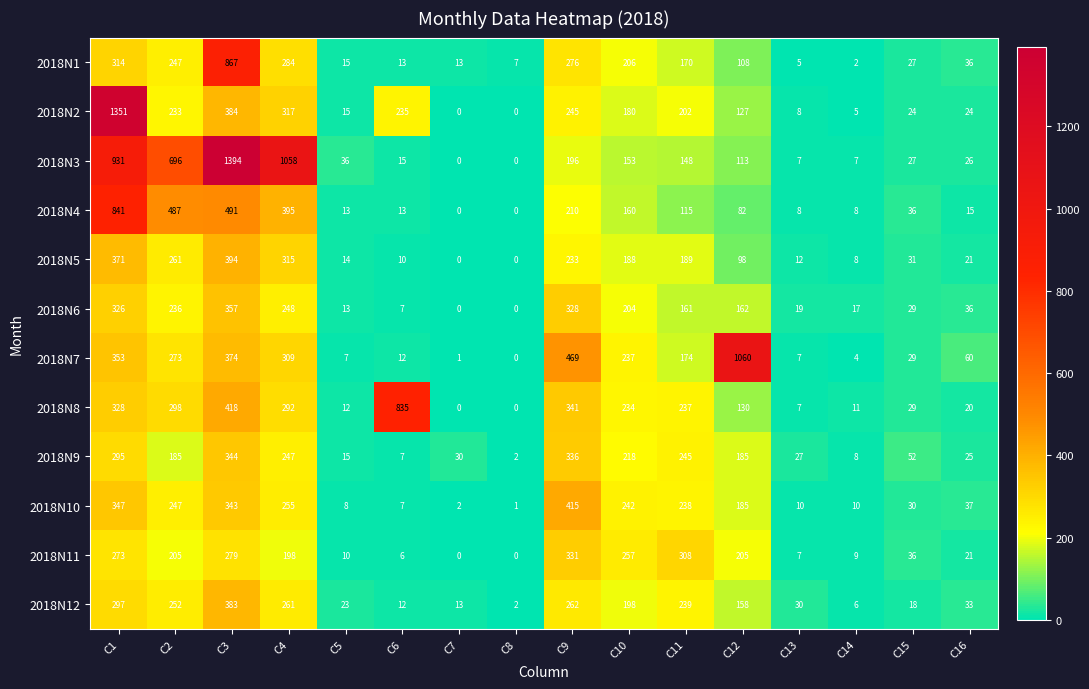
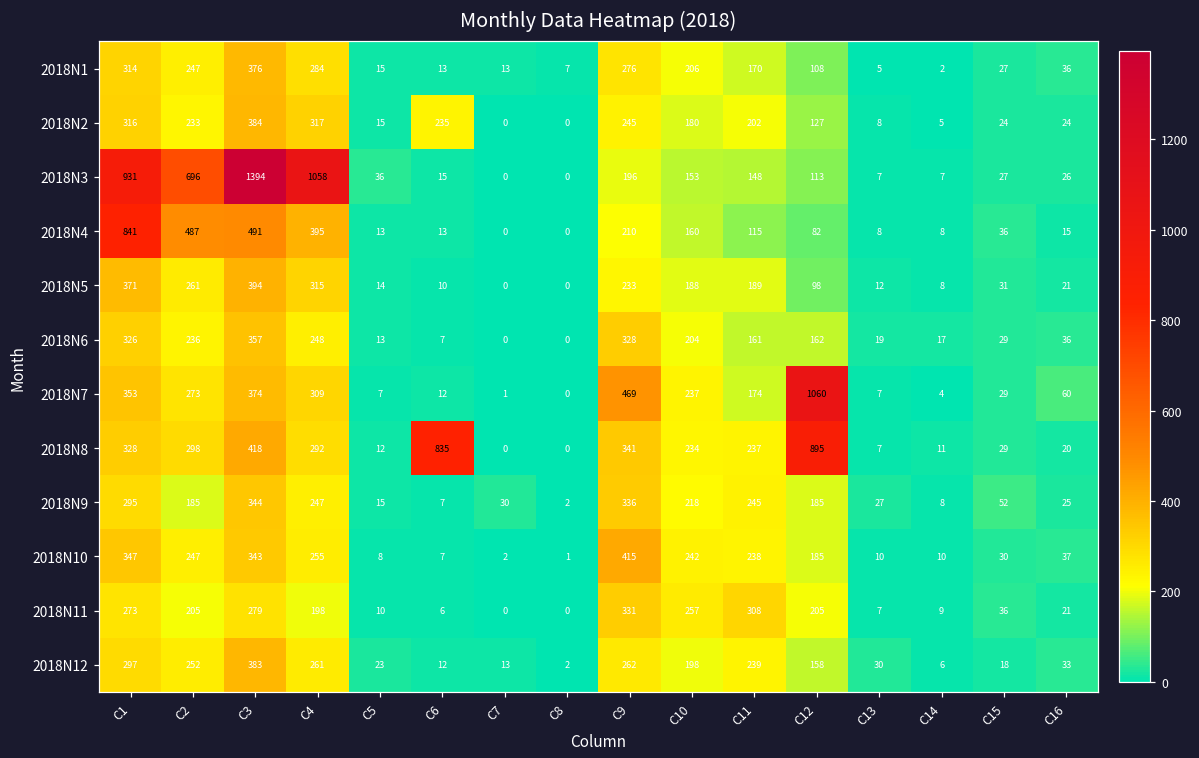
  {
    "2018N1": {
      "C1": 314,
      "C2": 247,
-     "C3": 867,
+     "C3": 376,
      "C4": 284,
      "C5": 15,
      "C6": 13,
      "C7": 13,
      "C8": 7,
      "C9": 276,
      "C10": 206,
      "C11": 170,
      "C12": 108,
      "C13": 5,
      "C14": 2,
      "C15": 27,
      "C16": 36
    },
    "2018N2": {
-     "C1": 1351,
+     "C1": 316,
      "C2": 233,
      "C3": 384,
      "C4": 317,
      "C5": 15,
      "C6": 235,
      "C7": 0,
      "C8": 0,
      "C9": 245,
      "C10": 180,
      "C11": 202,
      "C12": 127,
      "C13": 8,
      "C14": 5,
      "C15": 24,
      "C16": 24
    },
    "2018N3": {
      "C1": 931,
      "C2": 696,
      "C3": 1394,
      "C4": 1058,
      "C5": 36,
      "C6": 15,
      "C7": 0,
      "C8": 0,
      "C9": 196,
      "C10": 153,
      "C11": 148,
      "C12": 113,
      "C13": 7,
      "C14": 7,
      "C15": 27,
      "C16": 26
    },
    "2018N4": {
      "C1": 841,
      "C2": 487,
      "C3": 491,
      "C4": 395,
      "C5": 13,
      "C6": 13,
      "C7": 0,
      "C8": 0,
      "C9": 210,
      "C10": 160,
      "C11": 115,
      "C12": 82,
      "C13": 8,
      "C14": 8,
      "C15": 36,
      "C16": 15
    },
    "2018N5": {
      "C1": 371,
      "C2": 261,
      "C3": 394,
      "C4": 315,
      "C5": 14,
      "C6": 10,
      "C7": 0,
      "C8": 0,
      "C9": 233,
      "C10": 188,
      "C11": 189,
      "C12": 98,
      "C13": 12,
      "C14": 8,
      "C15": 31,
      "C16": 21
    },
    "2018N6": {
      "C1": 326,
      "C2": 236,
      "C3": 357,
      "C4": 248,
      "C5": 13,
      "C6": 7,
      "C7": 0,
      "C8": 0,
      "C9": 328,
      "C10": 204,
      "C11": 161,
      "C12": 162,
      "C13": 19,
      "C14": 17,
      "C15": 29,
      "C16": 36
    },
    "2018N7": {
      "C1": 353,
      "C2": 273,
      "C3": 374,
      "C4": 309,
      "C5": 7,
      "C6": 12,
      "C7": 1,
      "C8": 0,
      "C9": 469,
      "C10": 237,
      "C11": 174,
      "C12": 1060,
      "C13": 7,
      "C14": 4,
      "C15": 29,
      "C16": 60
    },
    "2018N8": {
      "C1": 328,
      "C2": 298,
      "C3": 418,
      "C4": 292,
      "C5": 12,
      "C6": 835,
      "C7": 0,
      "C8": 0,
      "C9": 341,
      "C10": 234,
      "C11": 237,
-     "C12": 130,
+     "C12": 895,
      "C13": 7,
      "C14": 11,
      "C15": 29,
      "C16": 20
    },
    "2018N9": {
      "C1": 295,
      "C2": 185,
      "C3": 344,
      "C4": 247,
      "C5": 15,
      "C6": 7,
      "C7": 30,
      "C8": 2,
      "C9": 336,
      "C10": 218,
      "C11": 245,
      "C12": 185,
      "C13": 27,
      "C14": 8,
      "C15": 52,
      "C16": 25
    },
    "2018N10": {
      "C1": 347,
      "C2": 247,
      "C3": 343,
      "C4": 255,
      "C5": 8,
      "C6": 7,
      "C7": 2,
      "C8": 1,
      "C9": 415,
      "C10": 242,
      "C11": 238,
      "C12": 185,
      "C13": 10,
      "C14": 10,
      "C15": 30,
      "C16": 37
    },
    "2018N11": {
      "C1": 273,
      "C2": 205,
      "C3": 279,
      "C4": 198,
      "C5": 10,
      "C6": 6,
      "C7": 0,
      "C8": 0,
      "C9": 331,
      "C10": 257,
      "C11": 308,
      "C12": 205,
      "C13": 7,
      "C14": 9,
      "C15": 36,
      "C16": 21
    },
    "2018N12": {
      "C1": 297,
      "C2": 252,
      "C3": 383,
      "C4": 261,
      "C5": 23,
      "C6": 12,
      "C7": 13,
      "C8": 2,
      "C9": 262,
      "C10": 198,
      "C11": 239,
      "C12": 158,
      "C13": 30,
      "C14": 6,
      "C15": 18,
      "C16": 33
    }
  }
